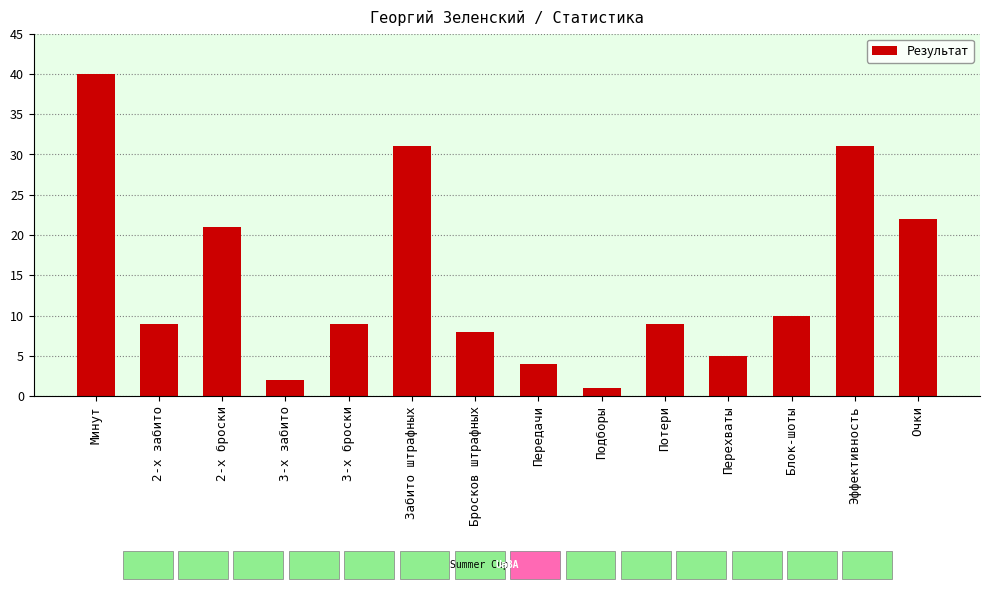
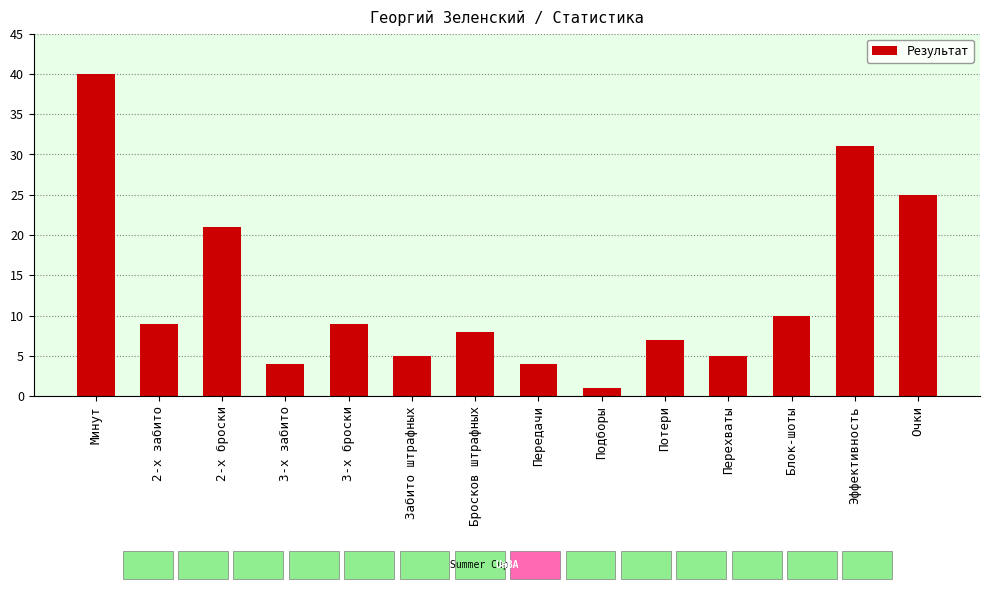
  {
    "Минут": 40,
    "2-х забито": 9,
    "2-х броски": 21,
-   "3-х забито": 2,
+   "3-х забито": 4,
    "3-х броски": 9,
-   "Забито штрафных": 31,
+   "Забито штрафных": 5,
    "Бросков штрафных": 8,
    "Передачи": 4,
    "Подборы": 1,
-   "Потери": 9,
+   "Потери": 7,
    "Перехваты": 5,
    "Блок-шоты": 10,
    "Эффективность": 31,
-   "Очки": 22
+   "Очки": 25
  }
